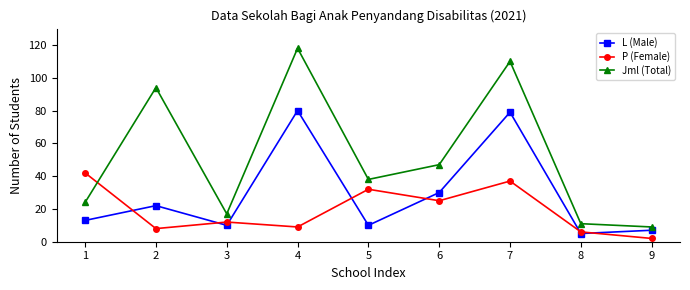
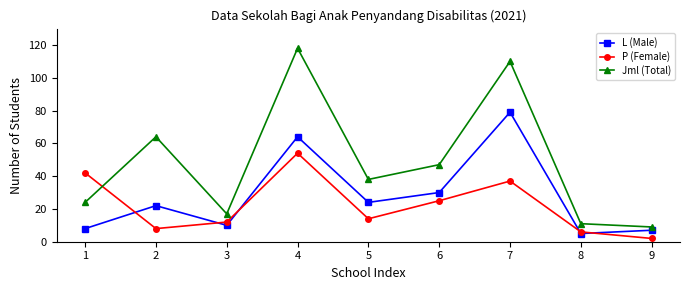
  {
    "L (Male)": {
-     "1": 13,
+     "1": 8,
      "2": 22,
      "3": 10,
-     "4": 80,
-     "5": 10,
+     "4": 64,
+     "5": 24,
      "6": 30,
      "7": 79,
      "9": 7
    },
    "P (Female)": {
      "1": 42,
      "2": 8,
      "3": 12,
-     "4": 9,
-     "5": 32,
+     "4": 54,
+     "5": 14,
      "6": 25,
      "7": 37,
      "9": 2
    },
    "Jml (Total)": {
      "1": 24,
-     "2": 94,
+     "2": 64,
      "3": 17,
      "4": 118,
      "5": 38,
      "6": 47,
      "7": 110,
      "8": 11,
      "9": 9
    }
  }
